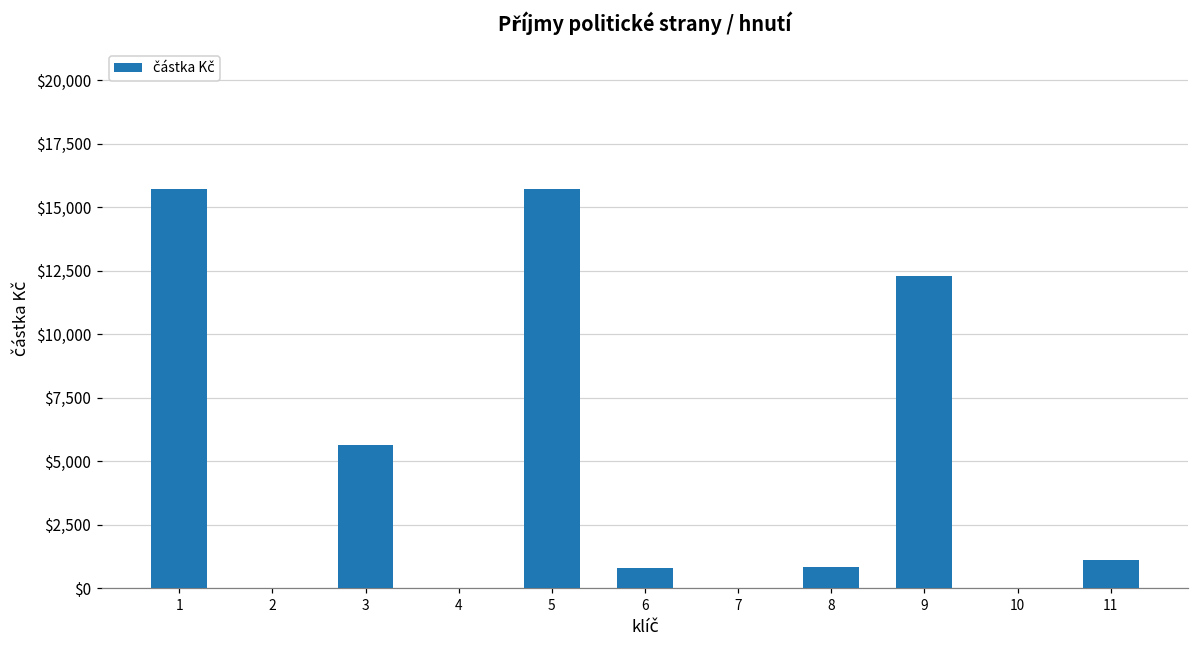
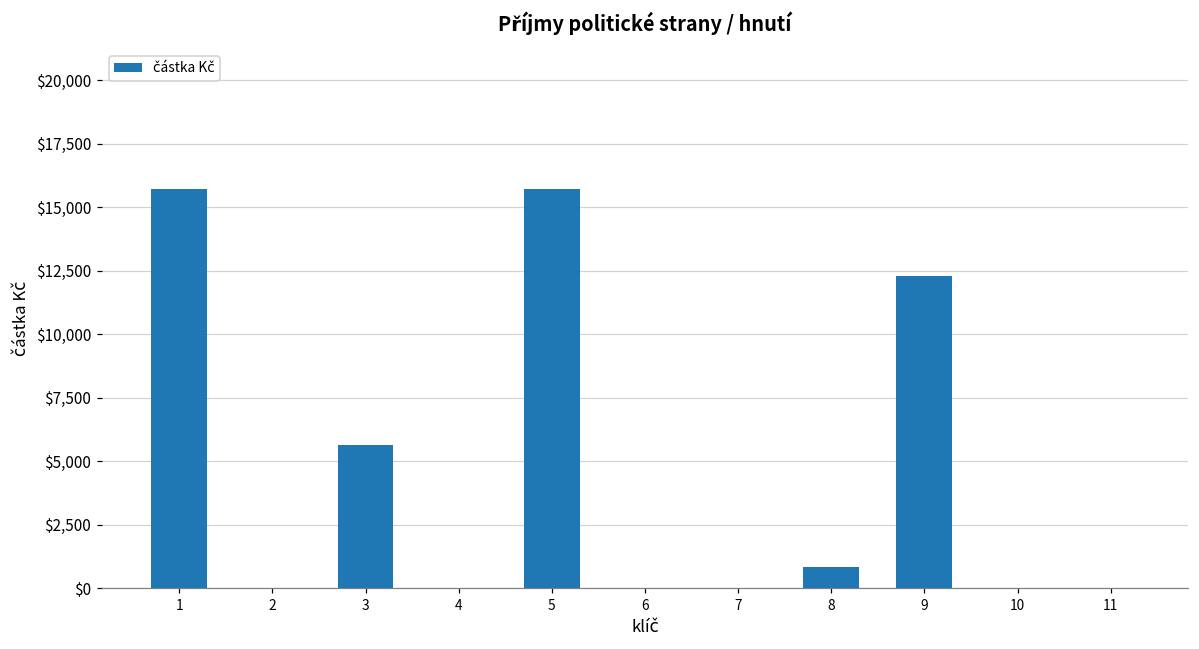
  {
    "1": "$15,700",
    "2": "$0",
    "3": "$5,600",
    "4": "$0",
    "5": "$15,700",
-   "6": "$800",
+   "6": "$0",
    "7": "$0",
    "8": "$800",
    "9": "$12,300",
    "10": "$0",
-   "11": "$1,100"
+   "11": "$0"
  }
